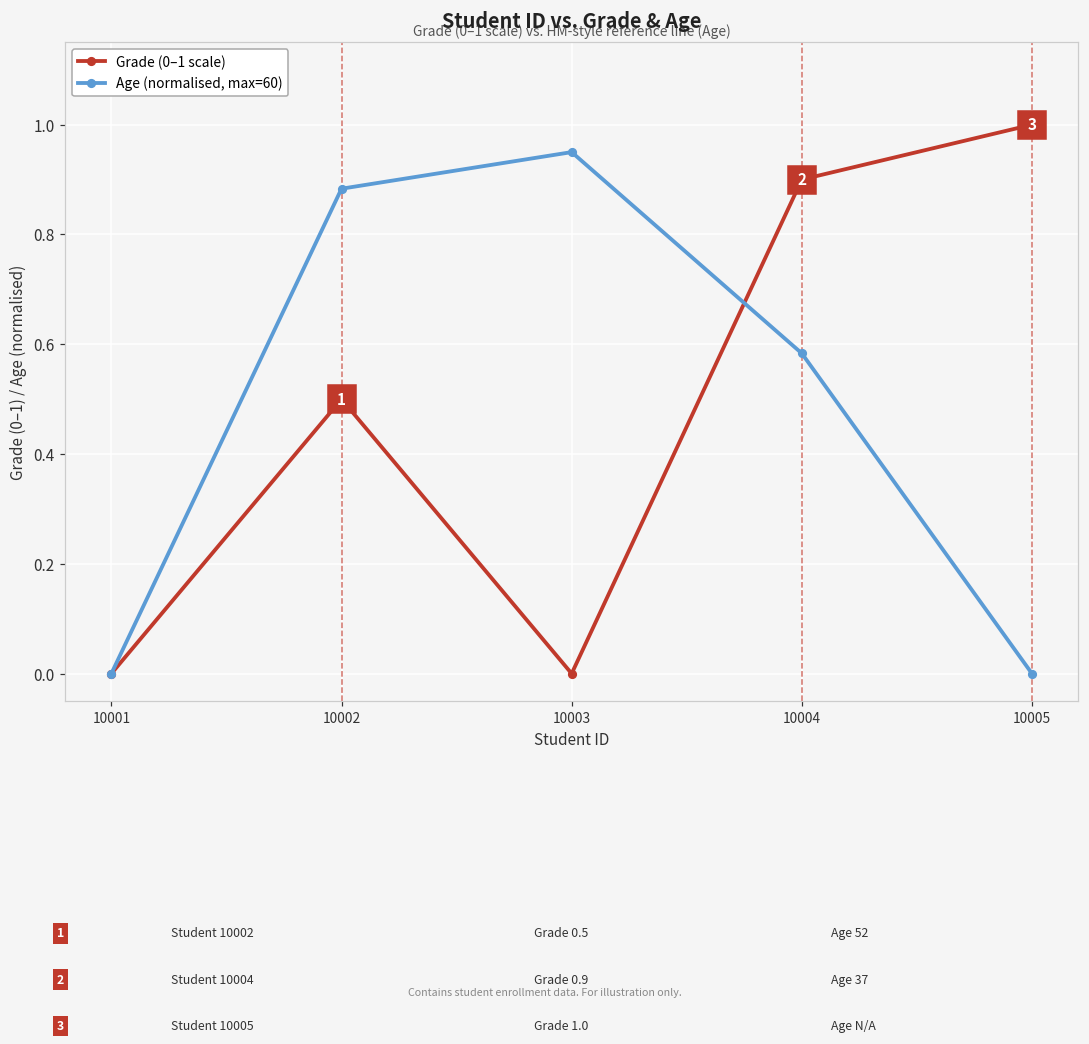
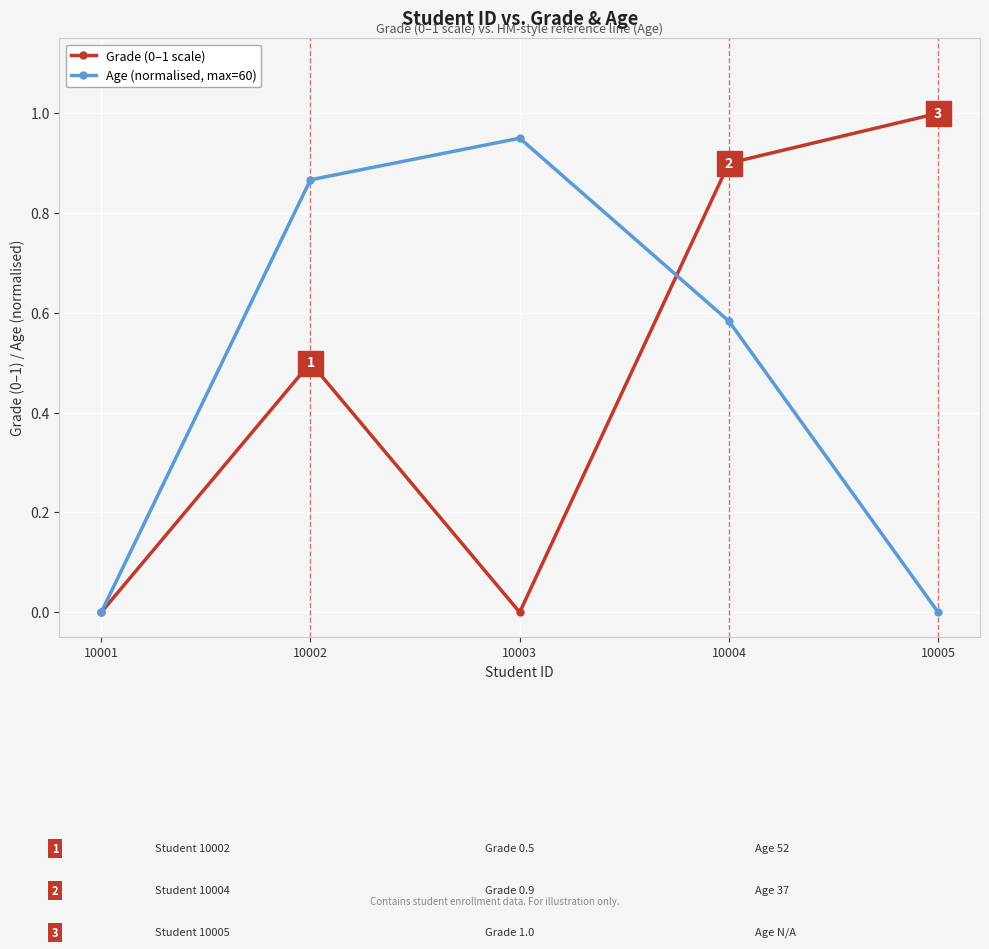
  {
    "Age (normalised, max=60)": {
-     "10002": 0.88,
+     "10002": 0.87,
      "10003": 0.95,
      "10004": 0.58,
      "10005": 0.00
    }
  }
